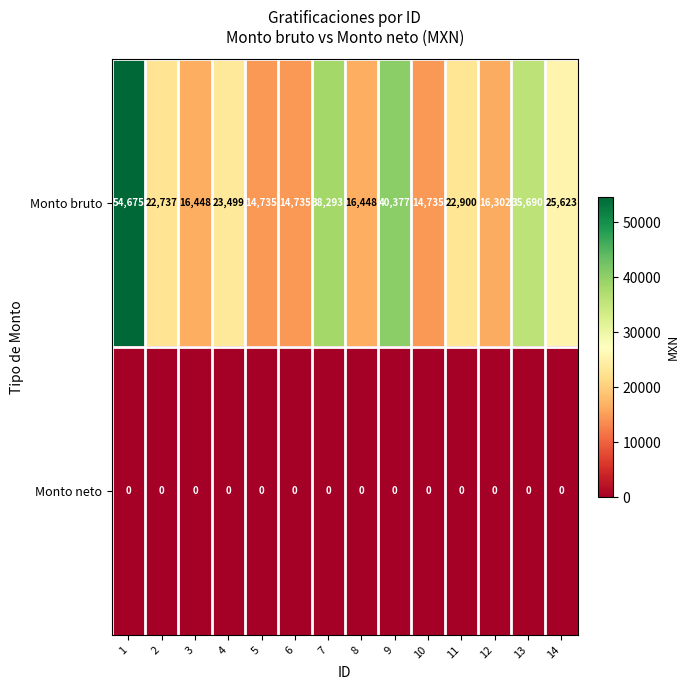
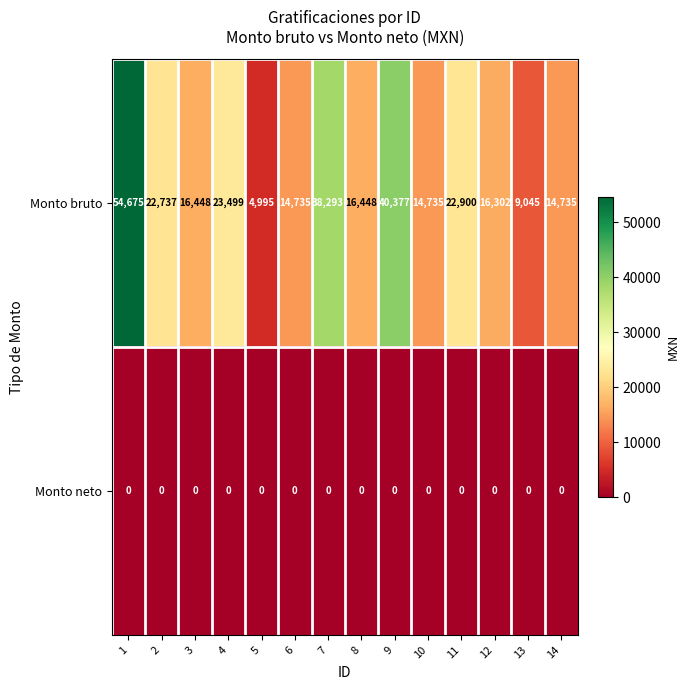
  {
    "Monto bruto": {
      "1": "54,675",
      "2": "22,737",
      "3": "16,448",
      "4": "23,499",
-     "5": "14,735",
+     "5": "4,995",
      "6": "14,735",
      "7": "38,293",
      "8": "16,448",
      "9": "40,377",
      "10": "14,735",
      "11": "22,900",
      "12": "16,302",
-     "13": "35,690",
-     "14": "25,623"
+     "13": "9,045",
+     "14": "14,735"
    },
    "Monto neto": {
      "1": "0",
      "2": "0",
      "3": "0",
      "4": "0",
      "5": "0",
      "6": "0",
      "7": "0",
      "8": "0",
      "9": "0",
      "10": "0",
      "11": "0",
      "12": "0",
      "13": "0",
      "14": "0"
    }
  }
